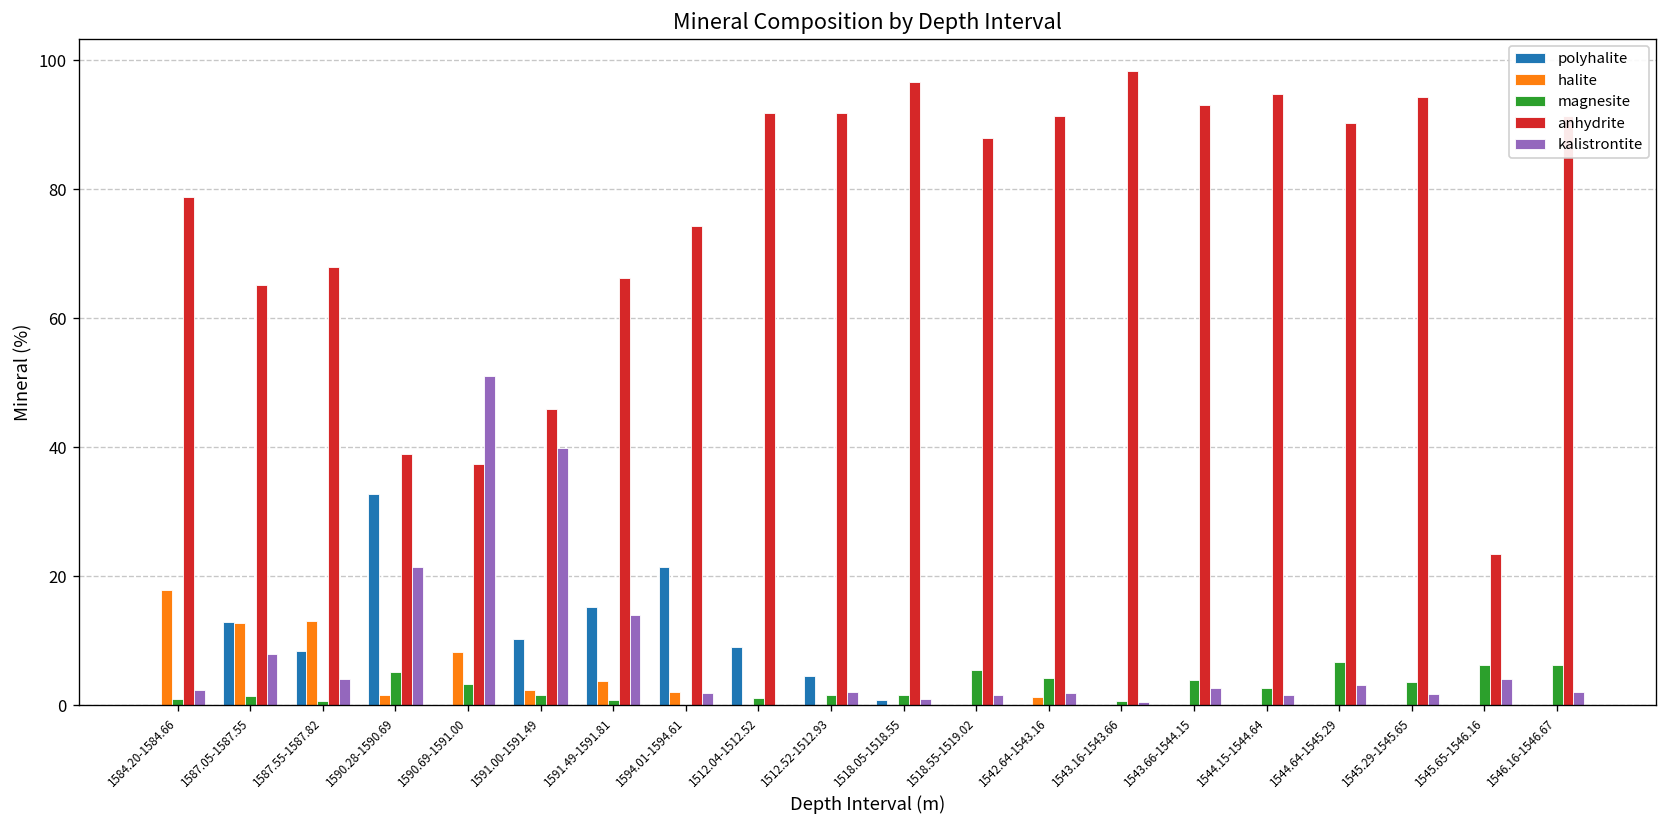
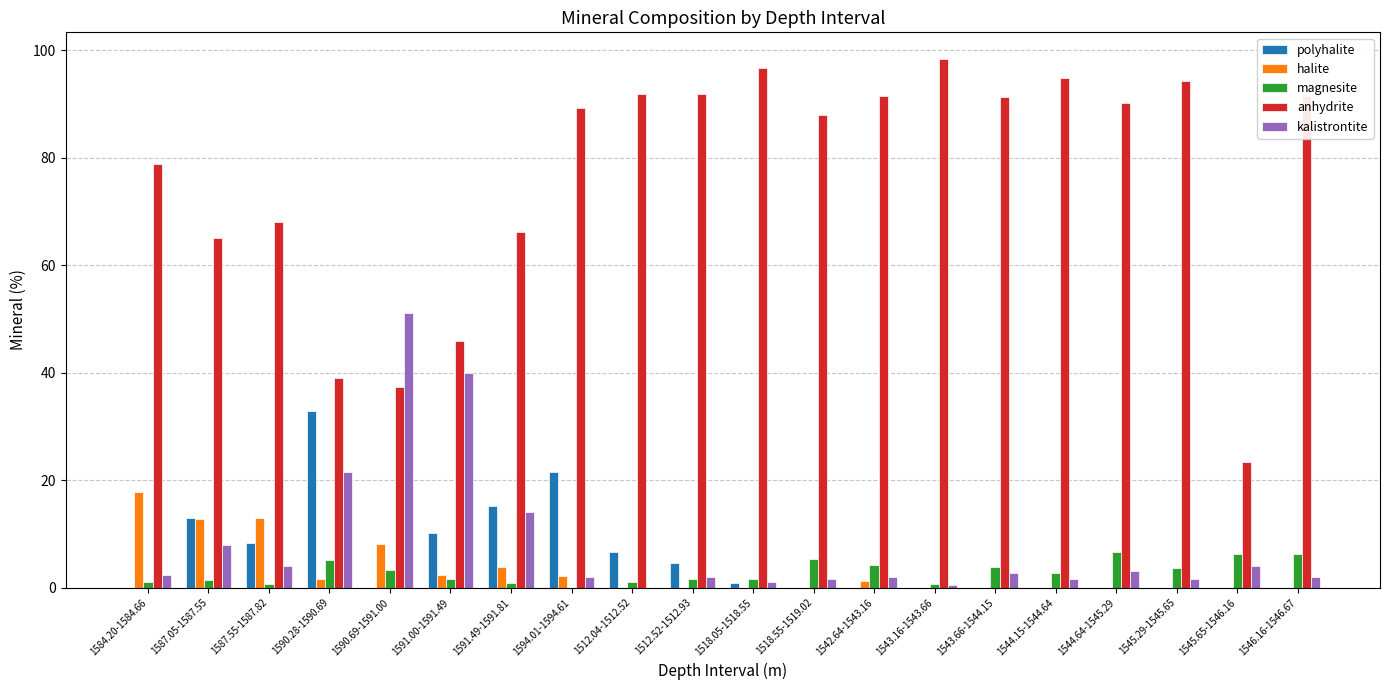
  {
    "polyhalite": {
      "1584.20-1584.66": 0,
      "1587.05-1587.55": 13,
      "1587.55-1587.82": 8,
      "1590.28-1590.69": 33,
      "1590.69-1591.00": 0,
      "1591.00-1591.49": 10,
      "1591.49-1591.81": 15,
      "1594.01-1594.61": 22,
-     "1512.04-1512.52": 9,
+     "1512.04-1512.52": 7,
      "1512.52-1512.93": 5,
      "1518.05-1518.55": 1,
      "1518.55-1519.02": 0,
      "1542.64-1543.16": 0,
      "1543.16-1543.66": 0,
      "1543.66-1544.15": 0,
      "1544.15-1544.64": 0,
      "1544.64-1545.29": 0,
      "1545.29-1545.65": 0,
      "1545.65-1546.16": 0,
      "1546.16-1546.67": 0
    },
    "halite": {
      "1584.20-1584.66": 18,
      "1587.05-1587.55": 13,
      "1587.55-1587.82": 13,
      "1590.28-1590.69": 2,
      "1590.69-1591.00": 8,
      "1591.00-1591.49": 2,
      "1591.49-1591.81": 4,
      "1594.01-1594.61": 2,
      "1512.04-1512.52": 0,
      "1512.52-1512.93": 0,
      "1518.05-1518.55": 0,
      "1518.55-1519.02": 0,
      "1542.64-1543.16": 1,
      "1543.16-1543.66": 0,
      "1543.66-1544.15": 0,
      "1544.15-1544.64": 0,
      "1544.64-1545.29": 0,
      "1545.29-1545.65": 0,
      "1545.65-1546.16": 0,
      "1546.16-1546.67": 0
    },
    "magnesite": {
      "1584.20-1584.66": 1,
      "1587.05-1587.55": 1,
      "1587.55-1587.82": 1,
      "1590.28-1590.69": 5,
      "1590.69-1591.00": 3,
      "1591.00-1591.49": 2,
      "1591.49-1591.81": 1,
      "1594.01-1594.61": 0,
      "1512.04-1512.52": 1,
      "1512.52-1512.93": 2,
      "1518.05-1518.55": 2,
      "1518.55-1519.02": 5,
      "1542.64-1543.16": 4,
      "1543.16-1543.66": 1,
      "1543.66-1544.15": 4,
      "1544.15-1544.64": 3,
      "1544.64-1545.29": 7,
      "1545.29-1545.65": 4,
      "1545.65-1546.16": 6,
      "1546.16-1546.67": 6
    },
    "anhydrite": {
      "1584.20-1584.66": 79,
      "1587.05-1587.55": 65,
      "1587.55-1587.82": 68,
      "1590.28-1590.69": 39,
      "1590.69-1591.00": 37,
      "1591.00-1591.49": 46,
      "1591.49-1591.81": 66,
-     "1594.01-1594.61": 74,
+     "1594.01-1594.61": 89,
      "1512.04-1512.52": 92,
      "1512.52-1512.93": 92,
      "1518.05-1518.55": 97,
      "1518.55-1519.02": 88,
      "1542.64-1543.16": 91,
      "1543.16-1543.66": 98,
-     "1543.66-1544.15": 93,
+     "1543.66-1544.15": 91,
      "1544.15-1544.64": 95,
      "1544.64-1545.29": 90,
      "1545.29-1545.65": 94,
      "1545.65-1546.16": 23
    },
    "kalistrontite": {
      "1584.20-1584.66": 2,
      "1587.05-1587.55": 8,
      "1587.55-1587.82": 4,
      "1590.28-1590.69": 22,
      "1590.69-1591.00": 51,
      "1591.00-1591.49": 40,
      "1591.49-1591.81": 14,
      "1594.01-1594.61": 2,
      "1512.04-1512.52": 0,
      "1512.52-1512.93": 2,
      "1518.05-1518.55": 1,
      "1518.55-1519.02": 2,
      "1542.64-1543.16": 2,
      "1543.16-1543.66": 1,
      "1543.66-1544.15": 3,
      "1544.15-1544.64": 2,
      "1544.64-1545.29": 3,
      "1545.29-1545.65": 2,
      "1545.65-1546.16": 4,
      "1546.16-1546.67": 2
    }
  }
